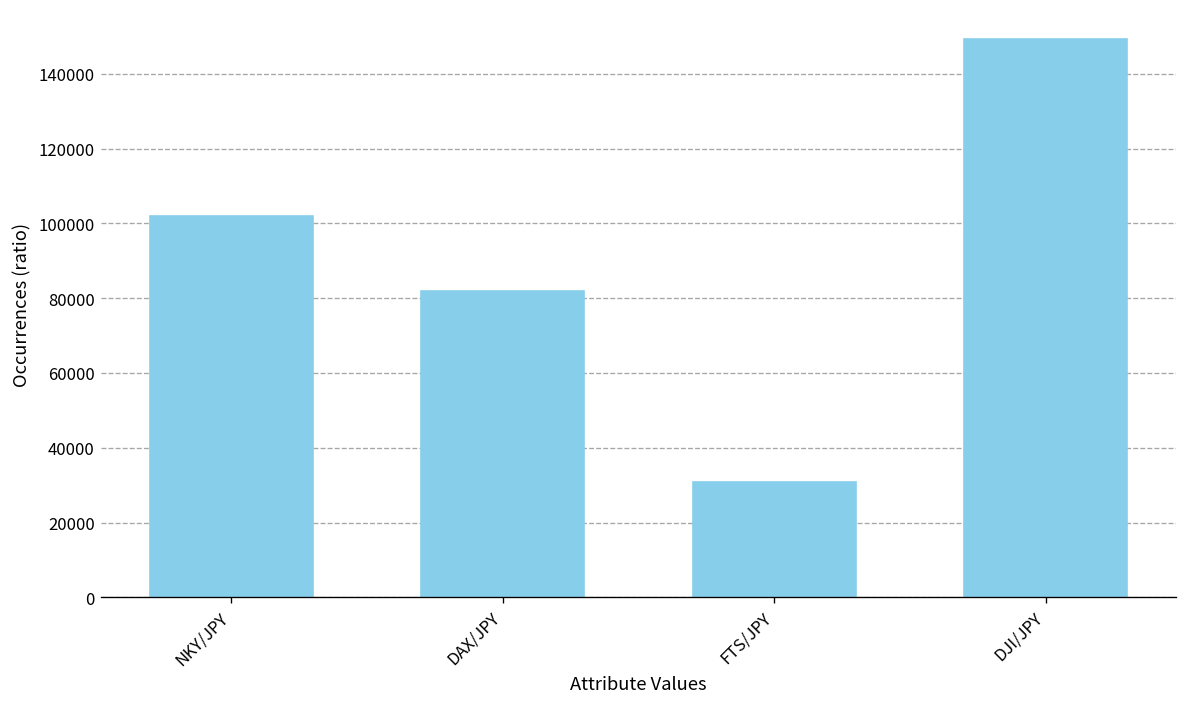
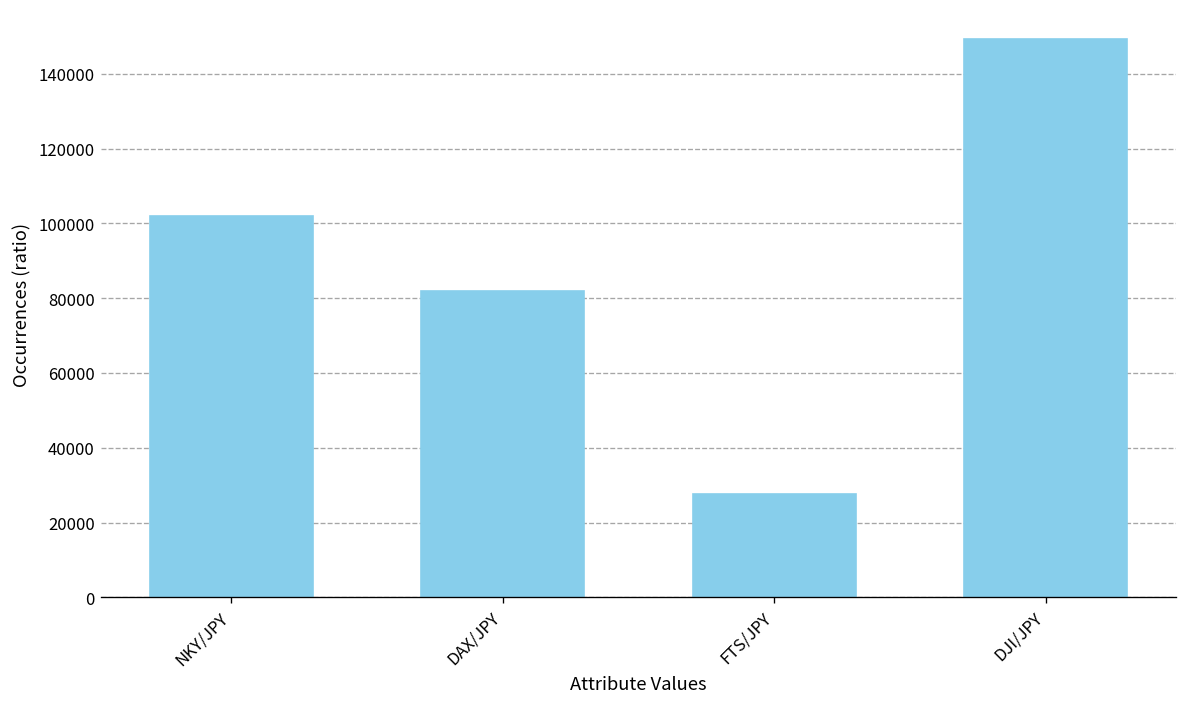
  {
    "NKY/JPY": 102000,
    "DAX/JPY": 82000,
-   "FTS/JPY": 31000,
+   "FTS/JPY": 28000,
    "DJI/JPY": 149000
  }
